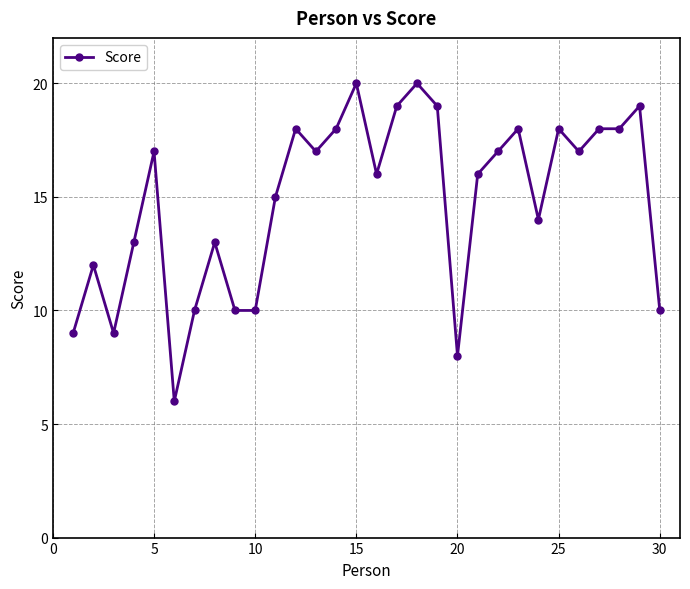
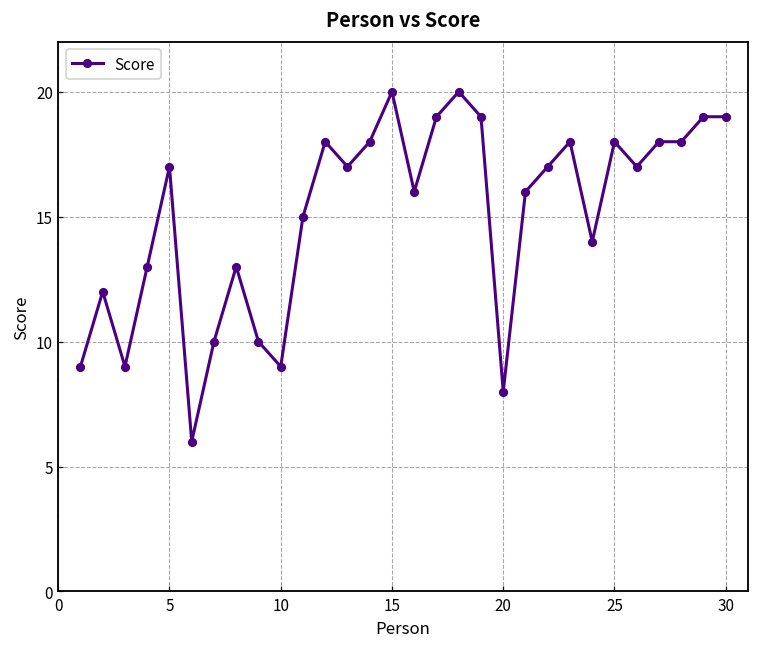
  {
    "5": 17,
-   "10": 10,
+   "10": 9,
    "15": 20,
    "20": 8,
    "25": 18,
-   "30": 10
+   "30": 19
  }
